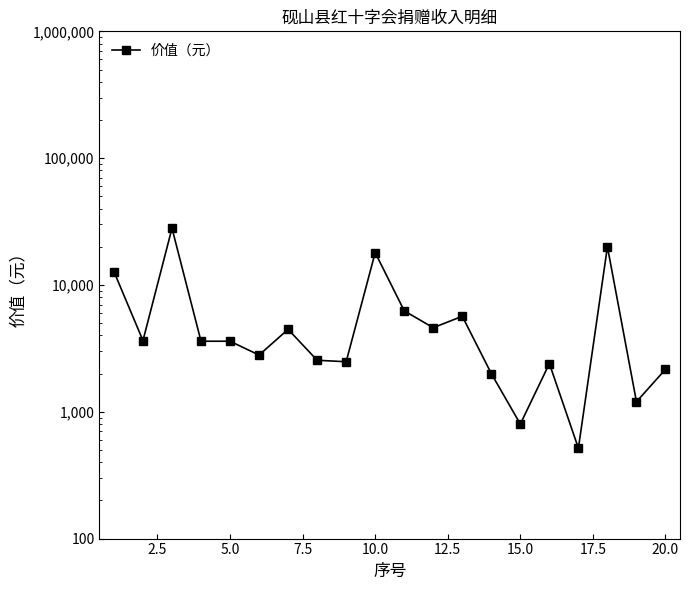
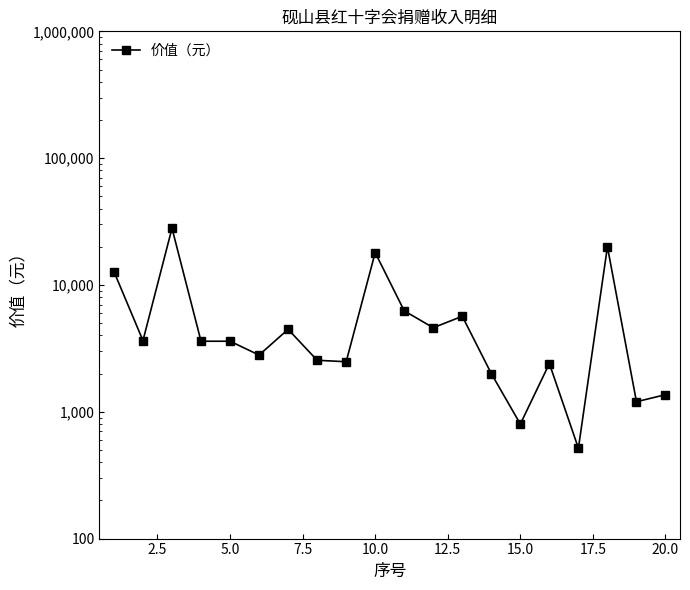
  {
    "5.0": "3,600",
    "10.0": "18,000",
    "15.0": "800",
-   "20.0": "2,200"
+   "20.0": "1,400"
  }
